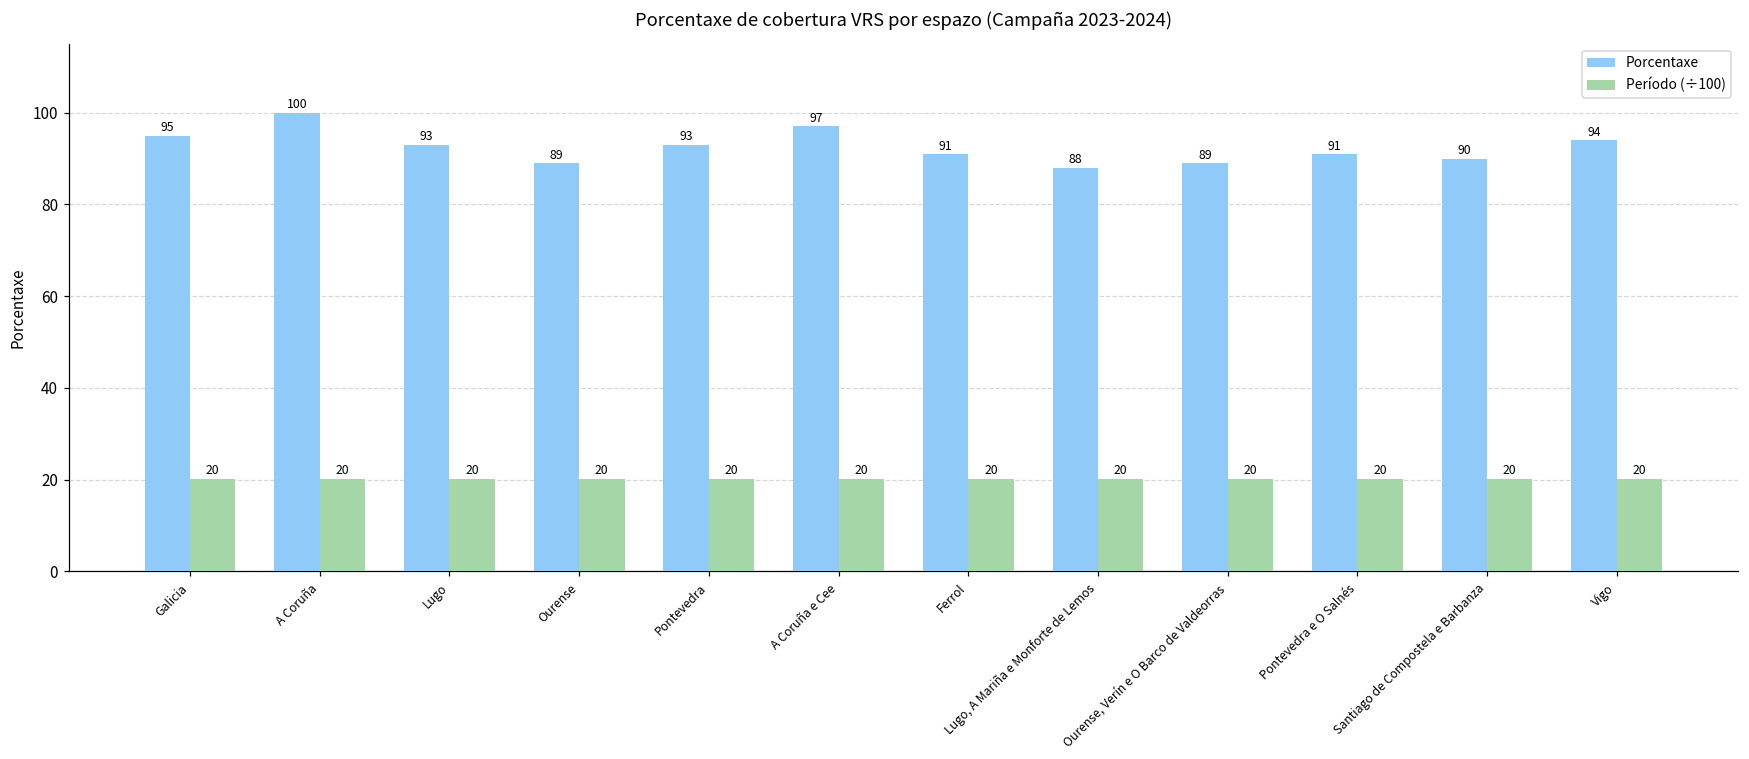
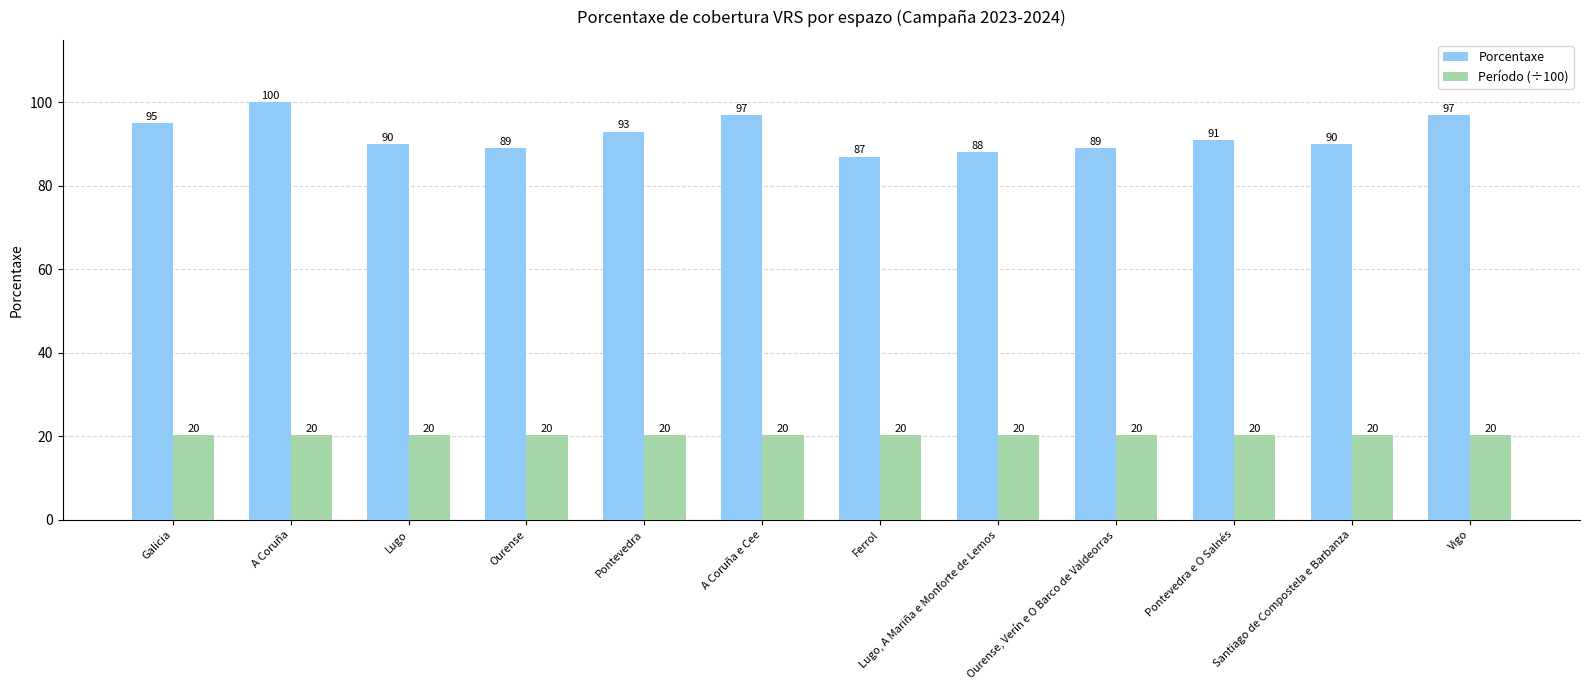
  {
    "Porcentaxe": {
      "Galicia": 95,
      "A Coruña": 100,
-     "Lugo": 93,
+     "Lugo": 90,
      "Ourense": 89,
      "Pontevedra": 93,
      "A Coruña e Cee": 97,
-     "Ferrol": 91,
+     "Ferrol": 87,
      "Lugo, A Mariña e Monforte de Lemos": 88,
      "Ourense, Verín e O Barco de Valdeorras": 89,
      "Pontevedra e O Salnés": 91,
      "Santiago de Compostela e Barbanza": 90,
-     "Vigo": 94
+     "Vigo": 97
    },
    "Período (÷100)": {
      "Galicia": 20,
      "A Coruña": 20,
      "Lugo": 20,
      "Ourense": 20,
      "Pontevedra": 20,
      "A Coruña e Cee": 20,
      "Ferrol": 20,
      "Lugo, A Mariña e Monforte de Lemos": 20,
      "Ourense, Verín e O Barco de Valdeorras": 20,
      "Pontevedra e O Salnés": 20,
      "Santiago de Compostela e Barbanza": 20,
      "Vigo": 20
    }
  }
